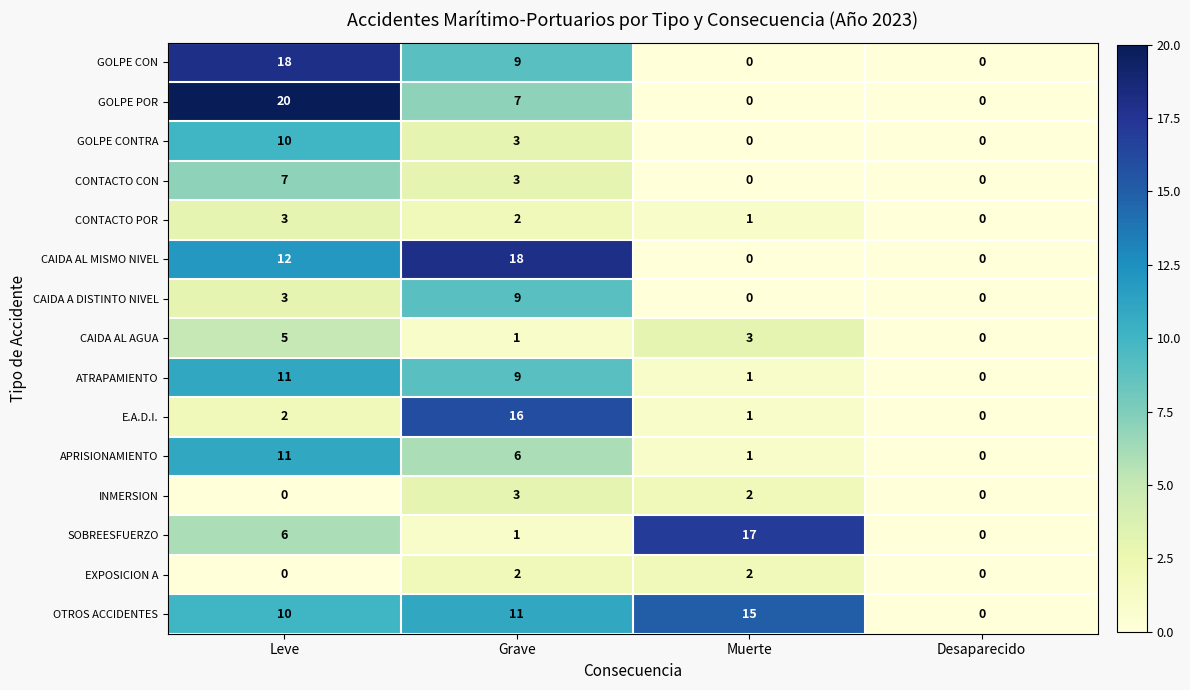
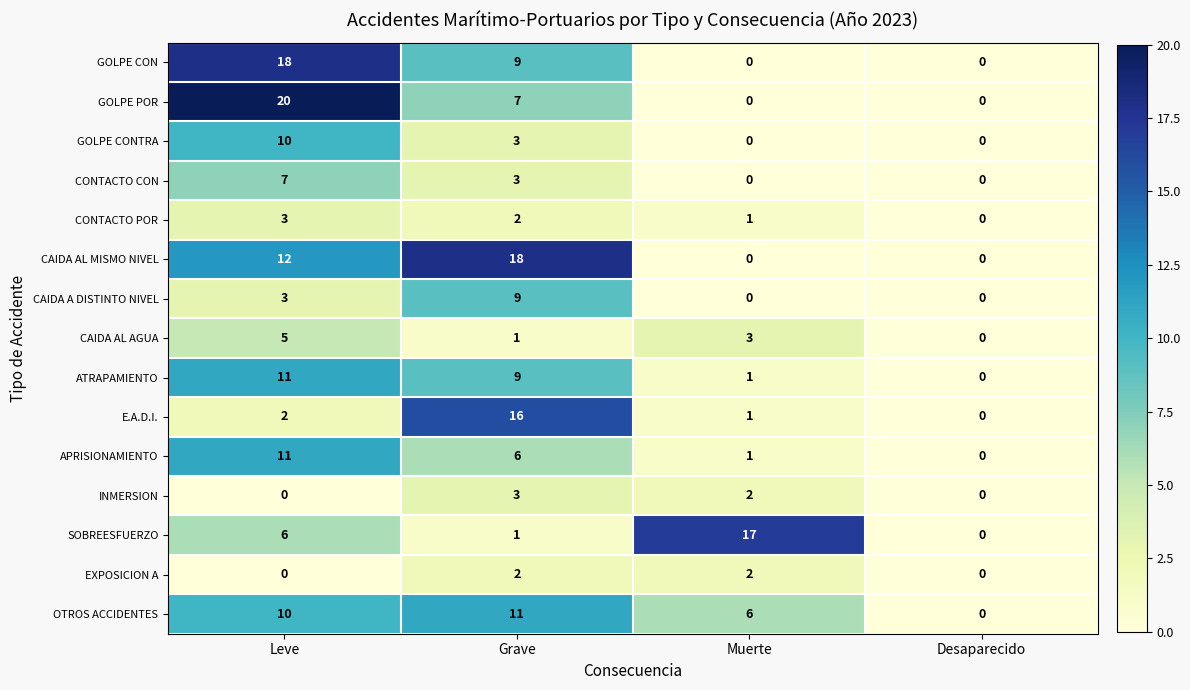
  {
    "GOLPE CON": {
      "Leve": 18,
      "Grave": 9,
      "Muerte": 0,
      "Desaparecido": 0
    },
    "GOLPE POR": {
      "Leve": 20,
      "Grave": 7,
      "Muerte": 0,
      "Desaparecido": 0
    },
    "GOLPE CONTRA": {
      "Leve": 10,
      "Grave": 3,
      "Muerte": 0,
      "Desaparecido": 0
    },
    "CONTACTO CON": {
      "Leve": 7,
      "Grave": 3,
      "Muerte": 0,
      "Desaparecido": 0
    },
    "CONTACTO POR": {
      "Leve": 3,
      "Grave": 2,
      "Muerte": 1,
      "Desaparecido": 0
    },
    "CAIDA AL MISMO NIVEL": {
      "Leve": 12,
      "Grave": 18,
      "Muerte": 0,
      "Desaparecido": 0
    },
    "CAIDA A DISTINTO NIVEL": {
      "Leve": 3,
      "Grave": 9,
      "Muerte": 0,
      "Desaparecido": 0
    },
    "CAIDA AL AGUA": {
      "Leve": 5,
      "Grave": 1,
      "Muerte": 3,
      "Desaparecido": 0
    },
    "ATRAPAMIENTO": {
      "Leve": 11,
      "Grave": 9,
      "Muerte": 1,
      "Desaparecido": 0
    },
    "E.A.D.I.": {
      "Leve": 2,
      "Grave": 16,
      "Muerte": 1,
      "Desaparecido": 0
    },
    "APRISIONAMIENTO": {
      "Leve": 11,
      "Grave": 6,
      "Muerte": 1,
      "Desaparecido": 0
    },
    "INMERSION": {
      "Leve": 0,
      "Grave": 3,
      "Muerte": 2,
      "Desaparecido": 0
    },
    "SOBREESFUERZO": {
      "Leve": 6,
      "Grave": 1,
      "Muerte": 17,
      "Desaparecido": 0
    },
    "EXPOSICION A": {
      "Leve": 0,
      "Grave": 2,
      "Muerte": 2,
      "Desaparecido": 0
    },
    "OTROS ACCIDENTES": {
      "Leve": 10,
      "Grave": 11,
-     "Muerte": 15,
+     "Muerte": 6,
      "Desaparecido": 0
    }
  }
